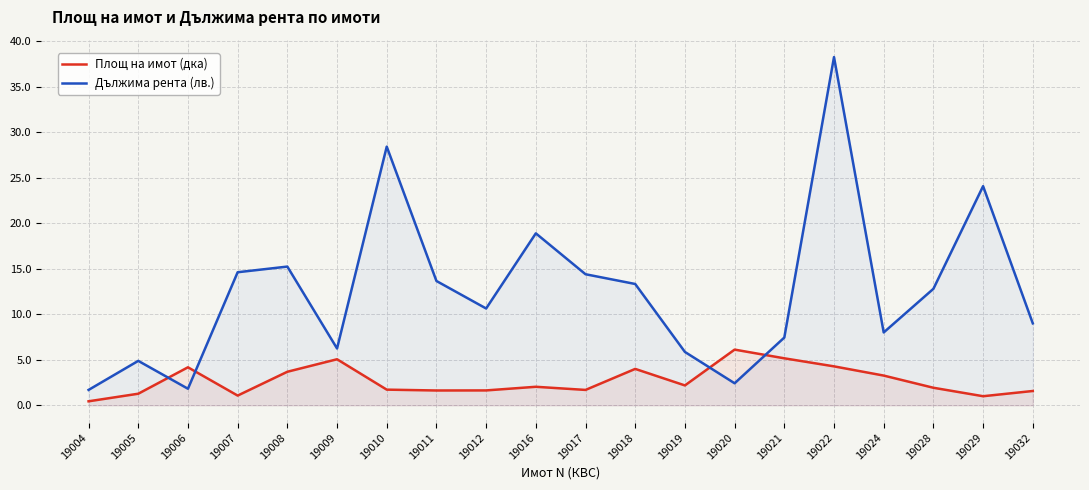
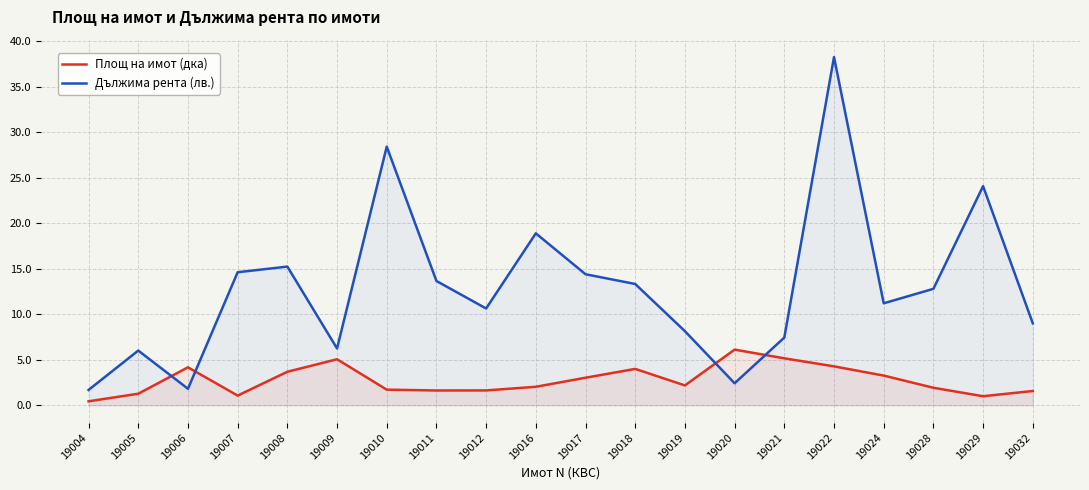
  {
    "Площ на имот (дка)": {
      "19004": 0,
      "19005": 1,
      "19006": 4,
      "19007": 1,
      "19008": 4,
      "19009": 5,
      "19010": 2,
      "19011": 2,
      "19012": 2,
      "19016": 2,
-     "19017": 2,
+     "19017": 3,
      "19018": 4,
      "19019": 2,
      "19020": 6,
      "19021": 5,
      "19022": 4,
      "19024": 3,
      "19028": 2,
      "19029": 1,
      "19032": 2
    },
    "Дължима рента (лв.)": {
      "19004": 2,
-     "19005": 5,
+     "19005": 6,
      "19006": 2,
      "19007": 15,
      "19008": 15,
      "19009": 6,
      "19010": 28,
      "19011": 14,
      "19012": 11,
      "19016": 19,
      "19017": 14,
      "19018": 13,
-     "19019": 6,
+     "19019": 8,
      "19020": 2,
      "19021": 7,
      "19022": 38,
-     "19024": 8,
+     "19024": 11,
      "19028": 13,
      "19029": 24,
      "19032": 9
    }
  }
